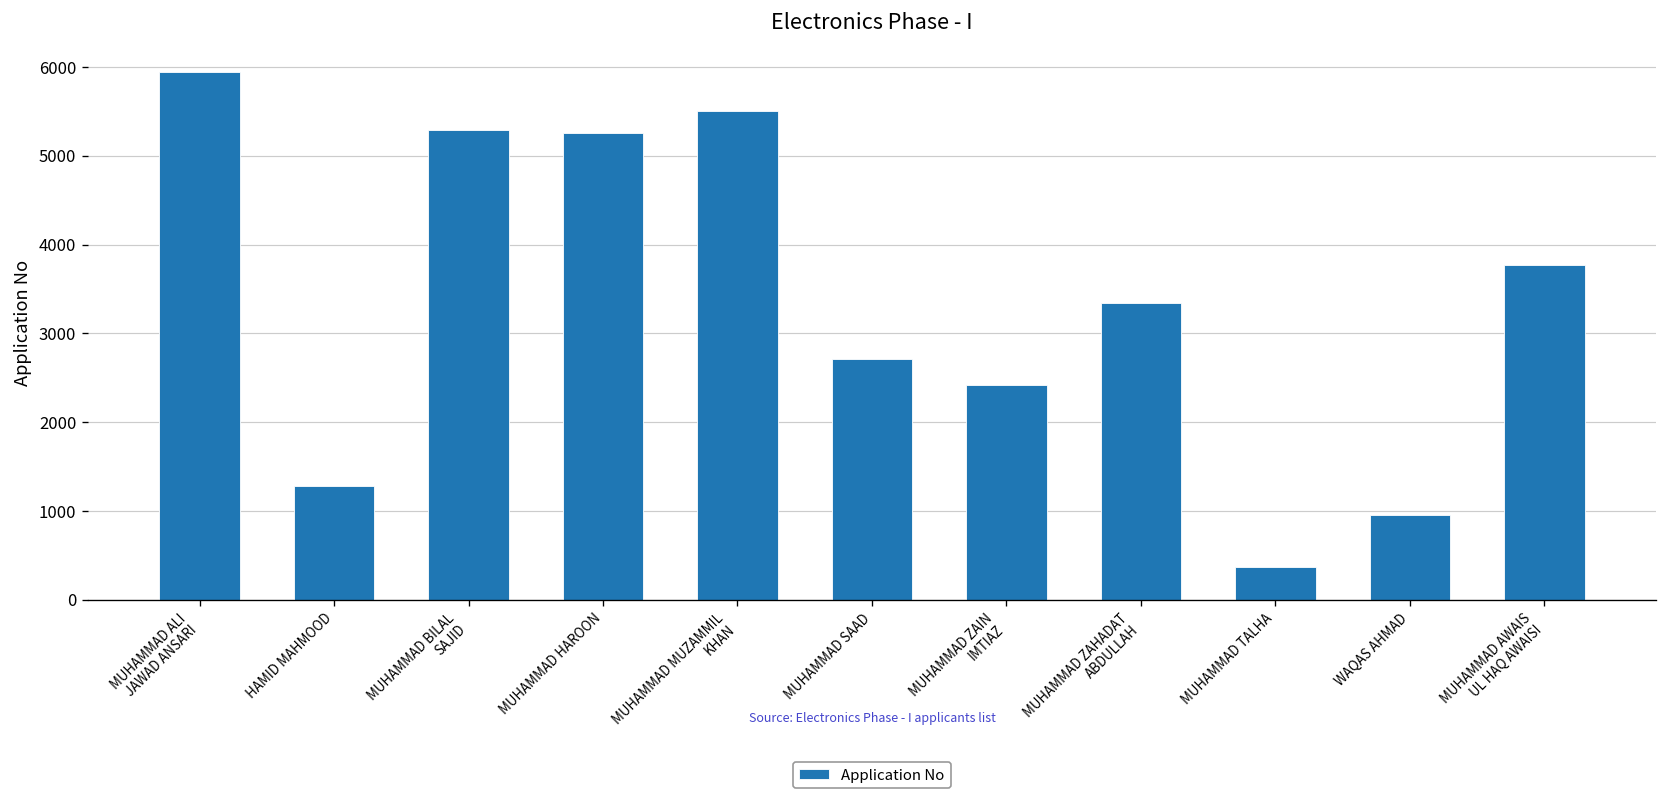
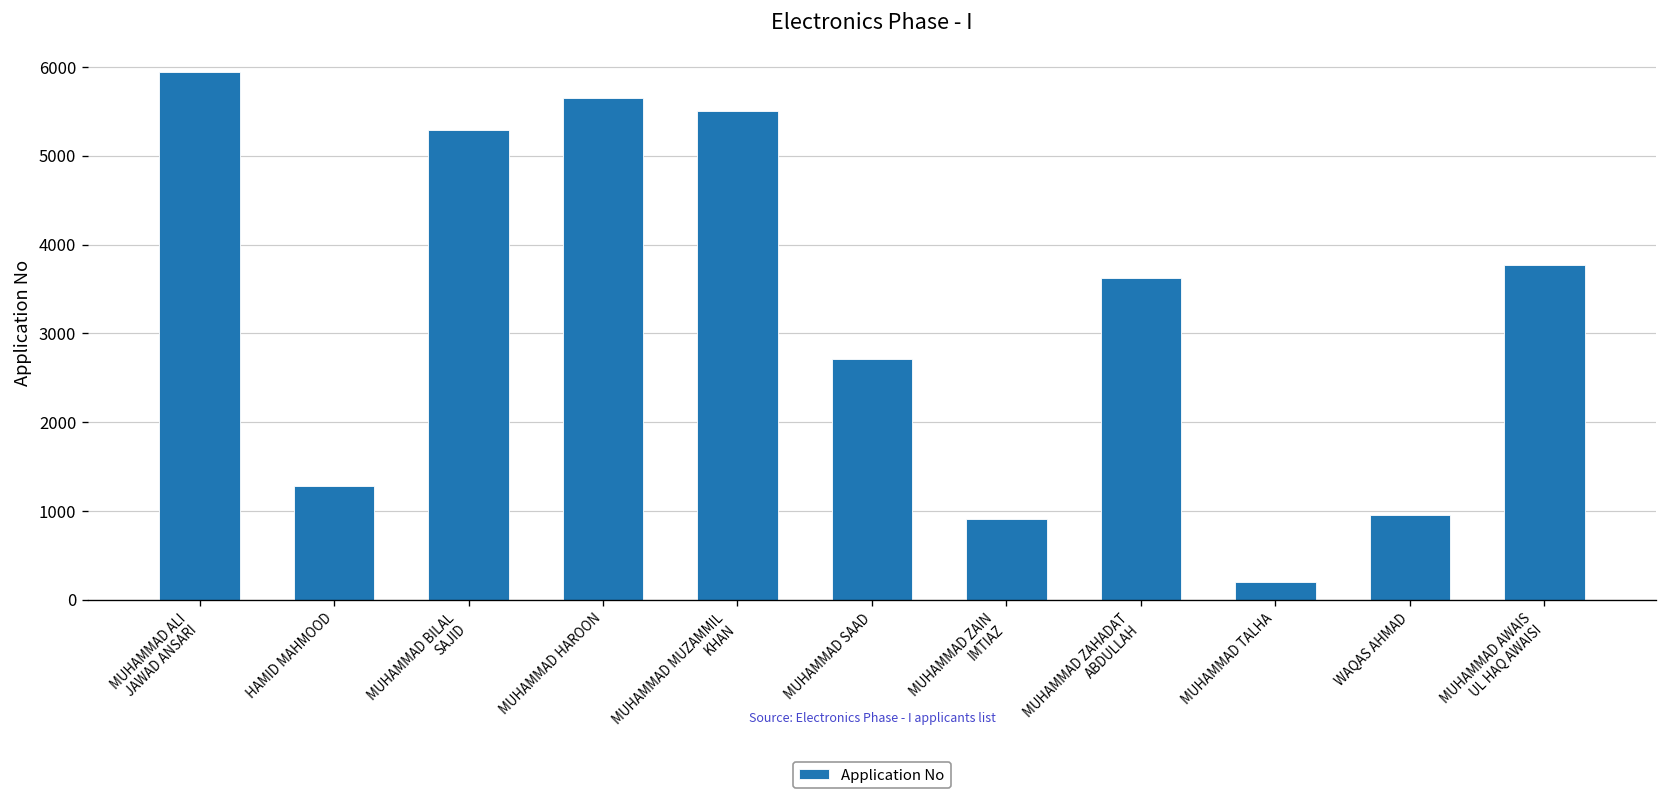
  {
    "MUHAMMAD ALI JAWAD ANSARI": 5900,
    "HAMID MAHMOOD": 1300,
    "MUHAMMAD BILAL SAJID": 5300,
-   "MUHAMMAD HAROON": 5300,
+   "MUHAMMAD HAROON": 5700,
    "MUHAMMAD MUZAMMIL KHAN": 5500,
    "MUHAMMAD SAAD": 2700,
-   "MUHAMMAD ZAIN IMTIAZ": 2400,
-   "MUHAMMAD ZAHADAT ABDULLAH": 3300,
-   "MUHAMMAD TALHA": 400,
+   "MUHAMMAD ZAIN IMTIAZ": 900,
+   "MUHAMMAD ZAHADAT ABDULLAH": 3600,
+   "MUHAMMAD TALHA": 200,
    "WAQAS AHMAD": 1000,
    "MUHAMMAD AWAIS UL HAQ AWAISI": 3800
  }
